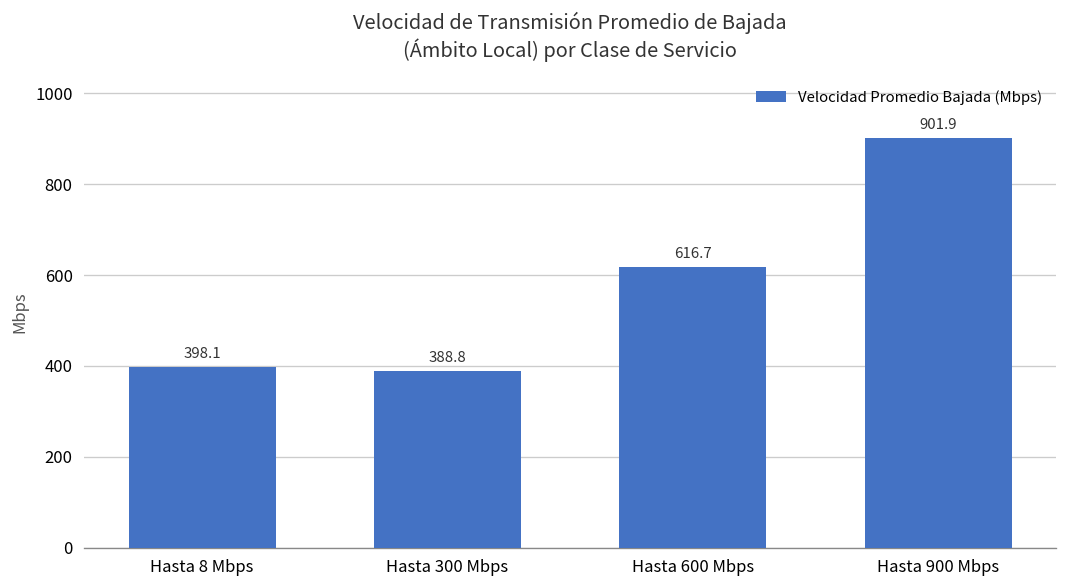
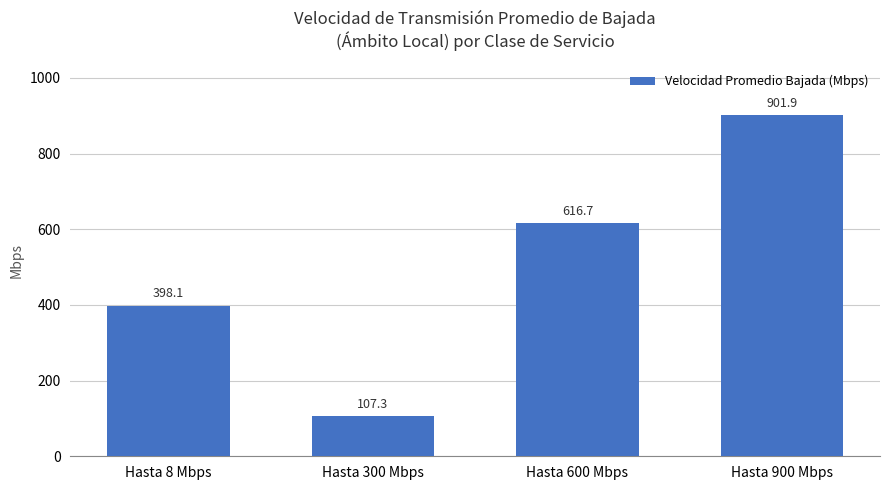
  {
    "Hasta 8 Mbps": 398.1,
-   "Hasta 300 Mbps": 388.8,
+   "Hasta 300 Mbps": 107.3,
    "Hasta 600 Mbps": 616.7,
    "Hasta 900 Mbps": 901.9
  }
